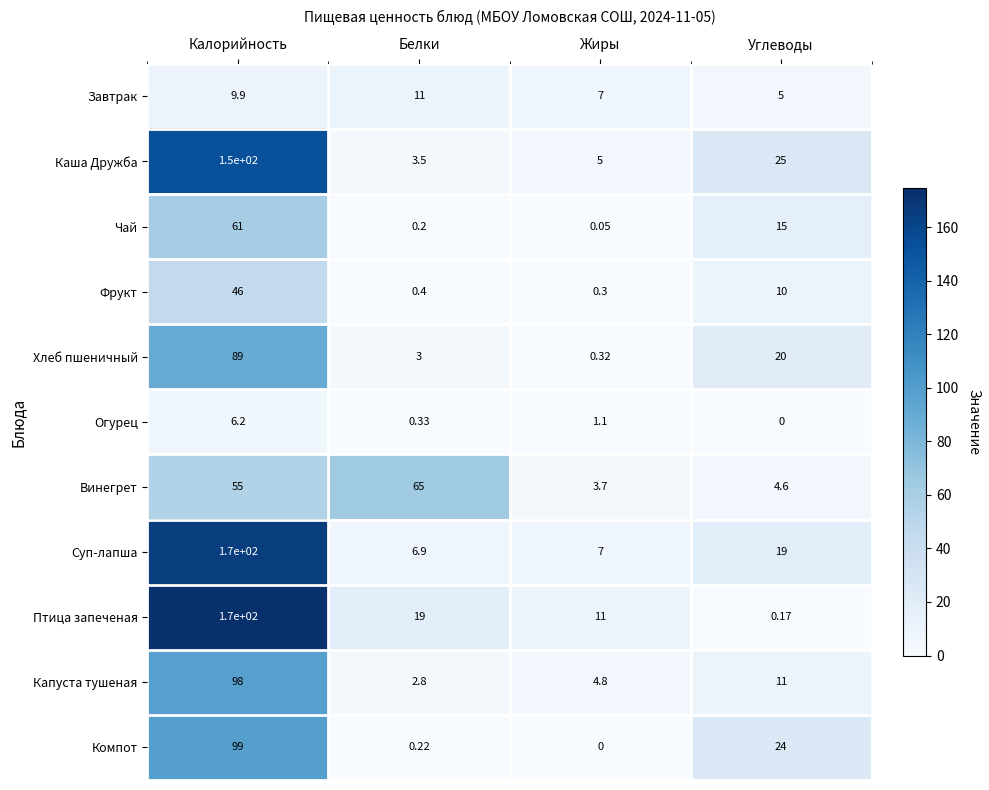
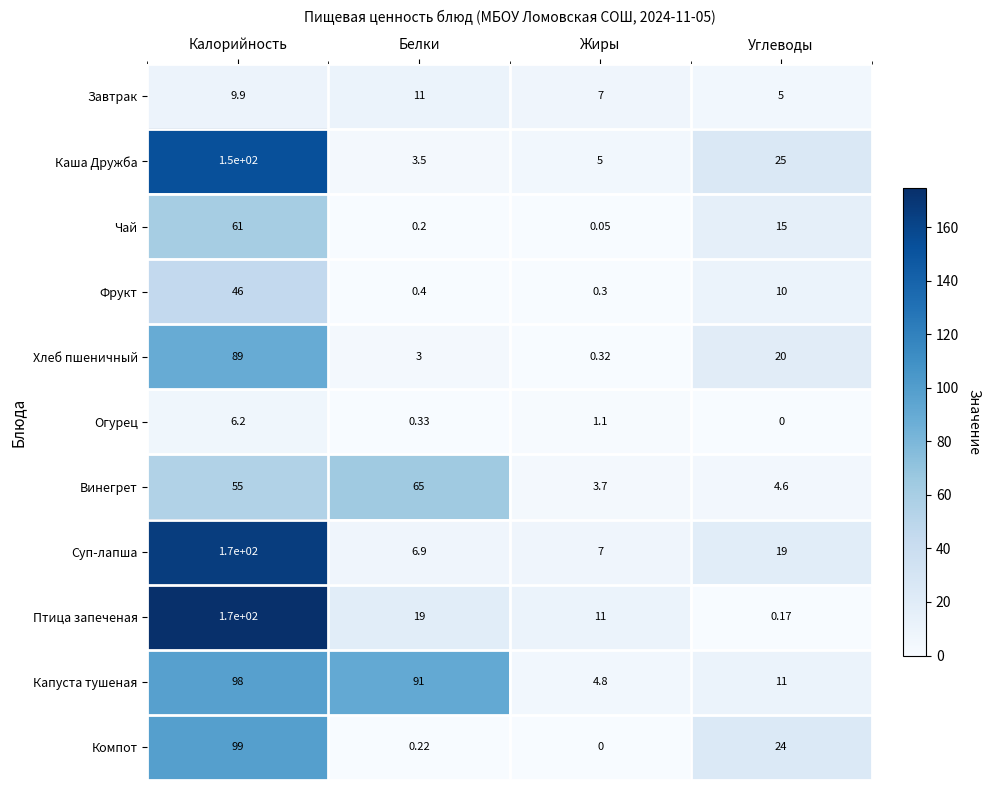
  {
    "Завтрак": {
      "Калорийность": "9.9",
      "Белки": "11",
      "Жиры": "7",
      "Углеводы": "5"
    },
    "Каша Дружба": {
      "Калорийность": "1.5e+02",
      "Белки": "3.5",
      "Жиры": "5",
      "Углеводы": "25"
    },
    "Чай": {
      "Калорийность": "61",
      "Белки": "0.2",
      "Жиры": "0.05",
      "Углеводы": "15"
    },
    "Фрукт": {
      "Калорийность": "46",
      "Белки": "0.4",
      "Жиры": "0.3",
      "Углеводы": "10"
    },
    "Хлеб пшеничный": {
      "Калорийность": "89",
      "Белки": "3",
      "Жиры": "0.32",
      "Углеводы": "20"
    },
    "Огурец": {
      "Калорийность": "6.2",
      "Белки": "0.33",
      "Жиры": "1.1",
      "Углеводы": "0"
    },
    "Винегрет": {
      "Калорийность": "55",
      "Белки": "65",
      "Жиры": "3.7",
      "Углеводы": "4.6"
    },
    "Суп-лапша": {
      "Калорийность": "1.7e+02",
      "Белки": "6.9",
      "Жиры": "7",
      "Углеводы": "19"
    },
    "Птица запеченая": {
      "Калорийность": "1.7e+02",
      "Белки": "19",
      "Жиры": "11",
      "Углеводы": "0.17"
    },
    "Капуста тушеная": {
      "Калорийность": "98",
-     "Белки": "2.8",
+     "Белки": "91",
      "Жиры": "4.8",
      "Углеводы": "11"
    },
    "Компот": {
      "Калорийность": "99",
      "Белки": "0.22",
      "Жиры": "0",
      "Углеводы": "24"
    }
  }
